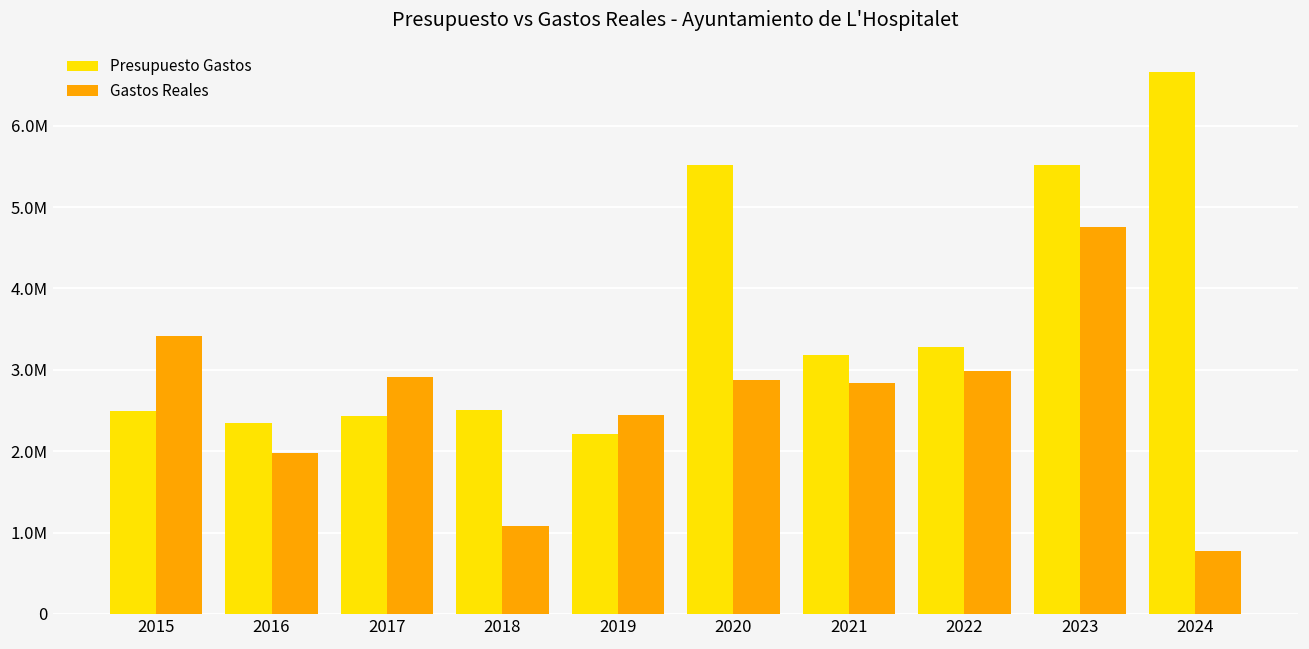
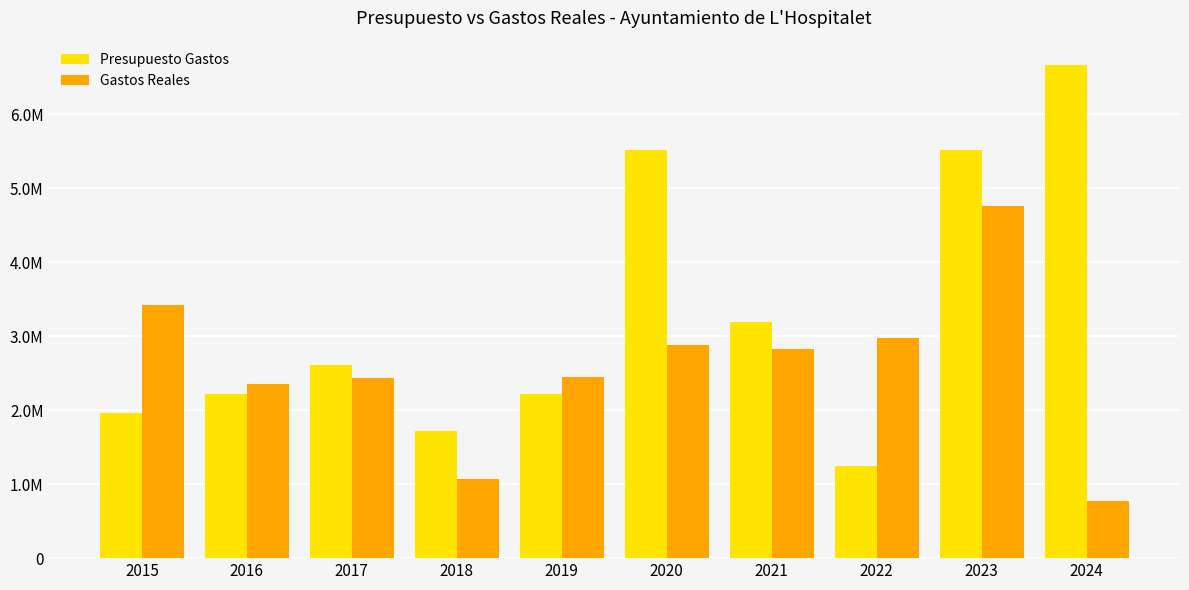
  {
    "Presupuesto Gastos": {
-     "2015": 2500000,
-     "2016": 2300000,
-     "2017": 2400000,
-     "2018": 2500000,
+     "2015": 2000000,
+     "2016": 2200000,
+     "2017": 2600000,
+     "2018": 1700000,
      "2019": 2200000,
      "2020": 5500000,
      "2021": 3200000,
-     "2022": 3300000,
+     "2022": 1200000,
      "2023": 5500000,
      "2024": 6700000
    },
    "Gastos Reales": {
      "2015": 3400000,
-     "2016": 2000000,
-     "2017": 2900000,
+     "2016": 2300000,
+     "2017": 2400000,
      "2018": 1100000,
      "2019": 2400000,
      "2020": 2900000,
      "2021": 2800000,
      "2022": 3000000,
      "2023": 4800000,
      "2024": 800000
    }
  }
